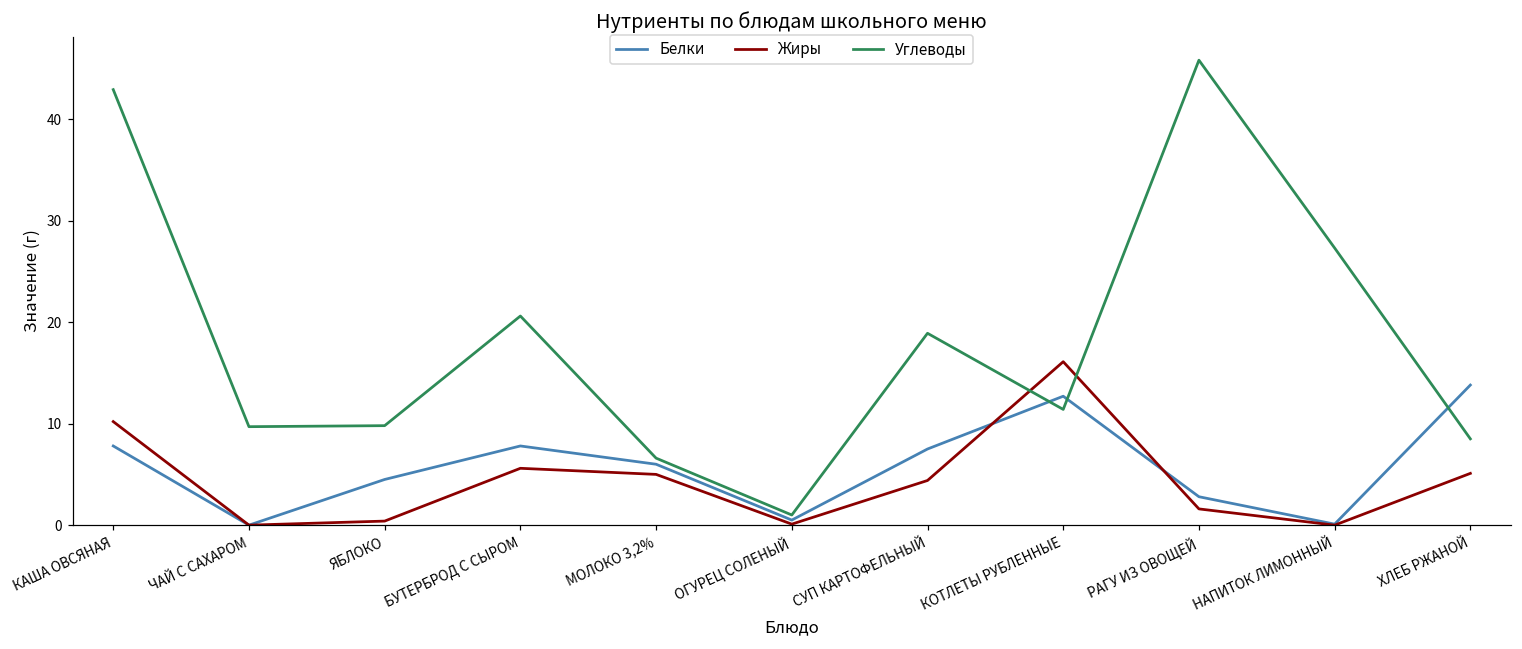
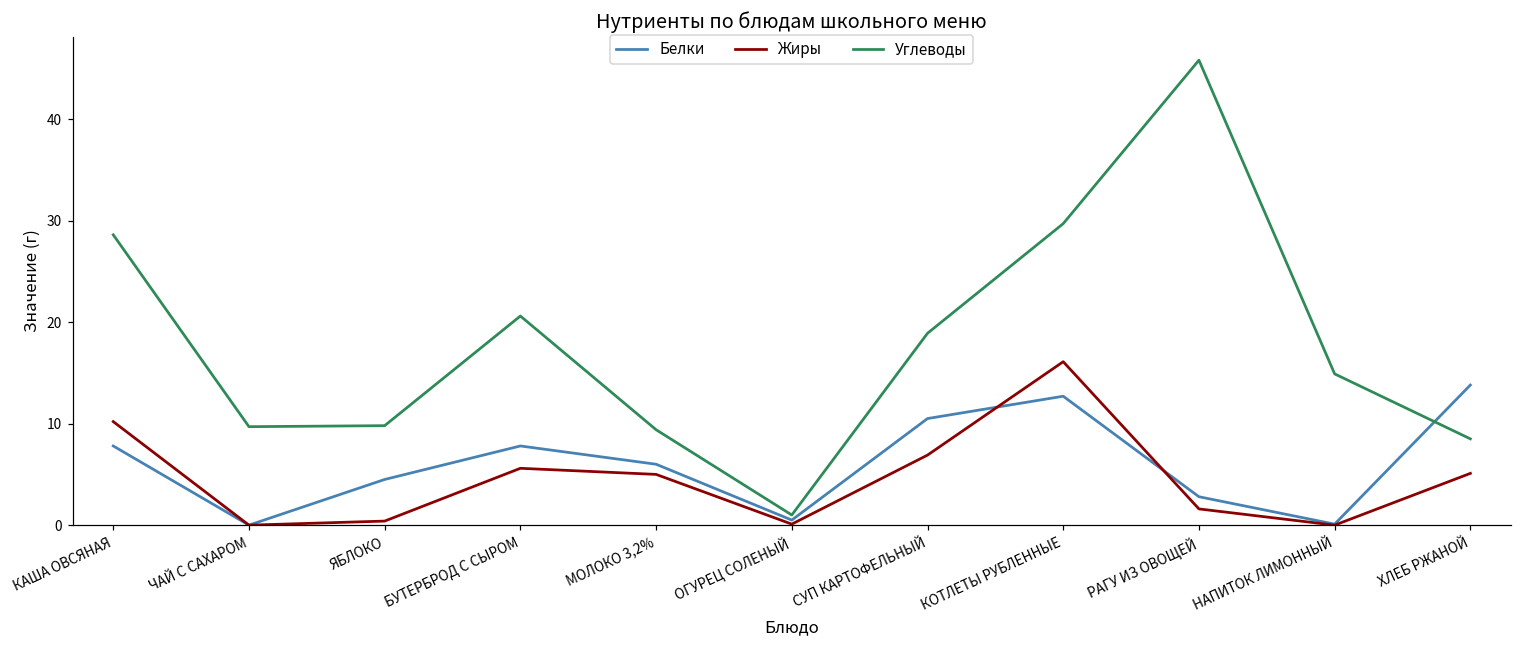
  {
    "Белки": {
      "КАША ОВСЯНАЯ": 8,
      "ЯБЛОКО": 5,
      "БУТЕРБРОД С СЫРОМ": 8,
      "МОЛОКО 3,2%": 6,
      "ОГУРЕЦ СОЛЕНЫЙ": 1,
-     "СУП КАРТОФЕЛЬНЫЙ": 8,
+     "СУП КАРТОФЕЛЬНЫЙ": 11,
      "КОТЛЕТЫ РУБЛЕННЫЕ": 13,
      "РАГУ ИЗ ОВОЩЕЙ": 3,
      "ХЛЕБ РЖАНОЙ": 14
    },
    "Жиры": {
      "КАША ОВСЯНАЯ": 10,
      "ЯБЛОКО": 0,
      "БУТЕРБРОД С СЫРОМ": 6,
      "МОЛОКО 3,2%": 5,
      "ОГУРЕЦ СОЛЕНЫЙ": 0,
-     "СУП КАРТОФЕЛЬНЫЙ": 4,
+     "СУП КАРТОФЕЛЬНЫЙ": 7,
      "КОТЛЕТЫ РУБЛЕННЫЕ": 16,
      "РАГУ ИЗ ОВОЩЕЙ": 2,
      "ХЛЕБ РЖАНОЙ": 5
    },
    "Углеводы": {
-     "КАША ОВСЯНАЯ": 43,
+     "КАША ОВСЯНАЯ": 29,
      "ЧАЙ С САХАРОМ": 10,
      "ЯБЛОКО": 10,
      "БУТЕРБРОД С СЫРОМ": 21,
-     "МОЛОКО 3,2%": 7,
+     "МОЛОКО 3,2%": 9,
      "ОГУРЕЦ СОЛЕНЫЙ": 1,
      "СУП КАРТОФЕЛЬНЫЙ": 19,
-     "КОТЛЕТЫ РУБЛЕННЫЕ": 11,
+     "КОТЛЕТЫ РУБЛЕННЫЕ": 30,
      "РАГУ ИЗ ОВОЩЕЙ": 46,
-     "НАПИТОК ЛИМОННЫЙ": 27,
+     "НАПИТОК ЛИМОННЫЙ": 15,
      "ХЛЕБ РЖАНОЙ": 9
    }
  }
